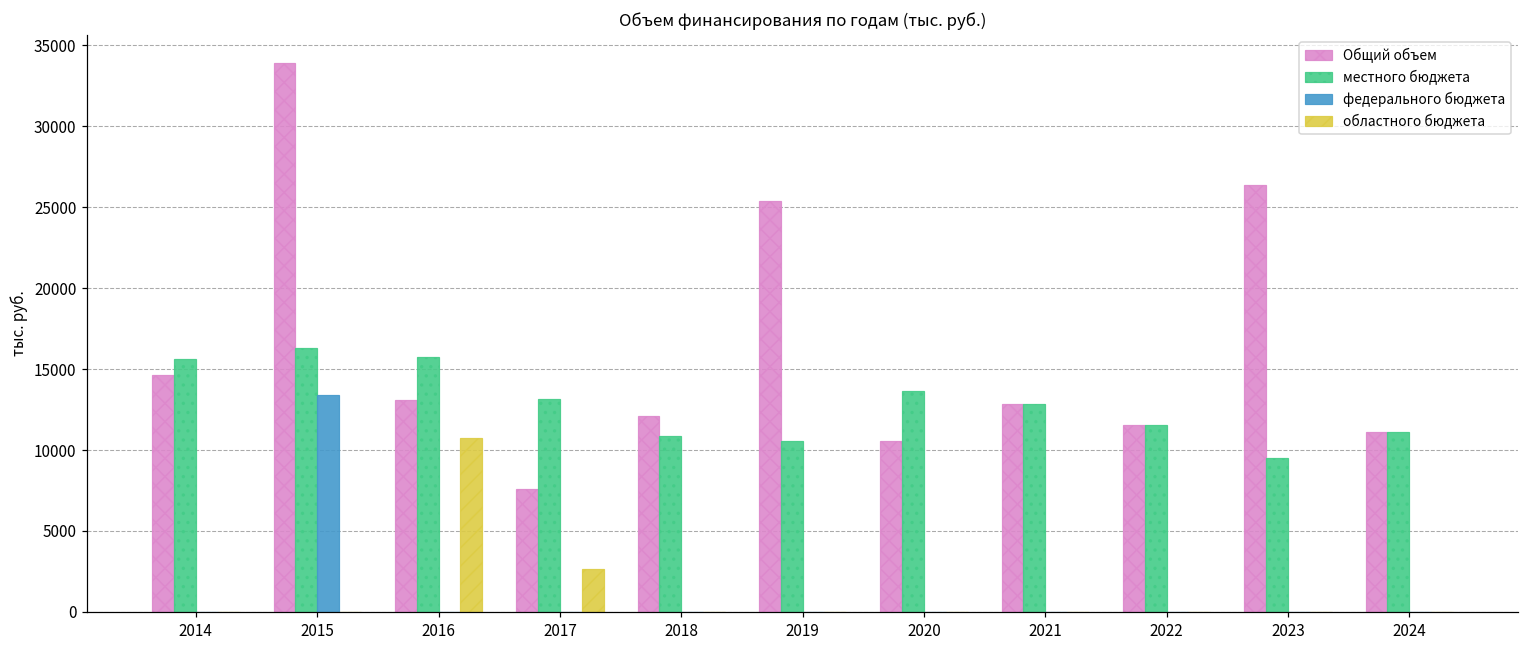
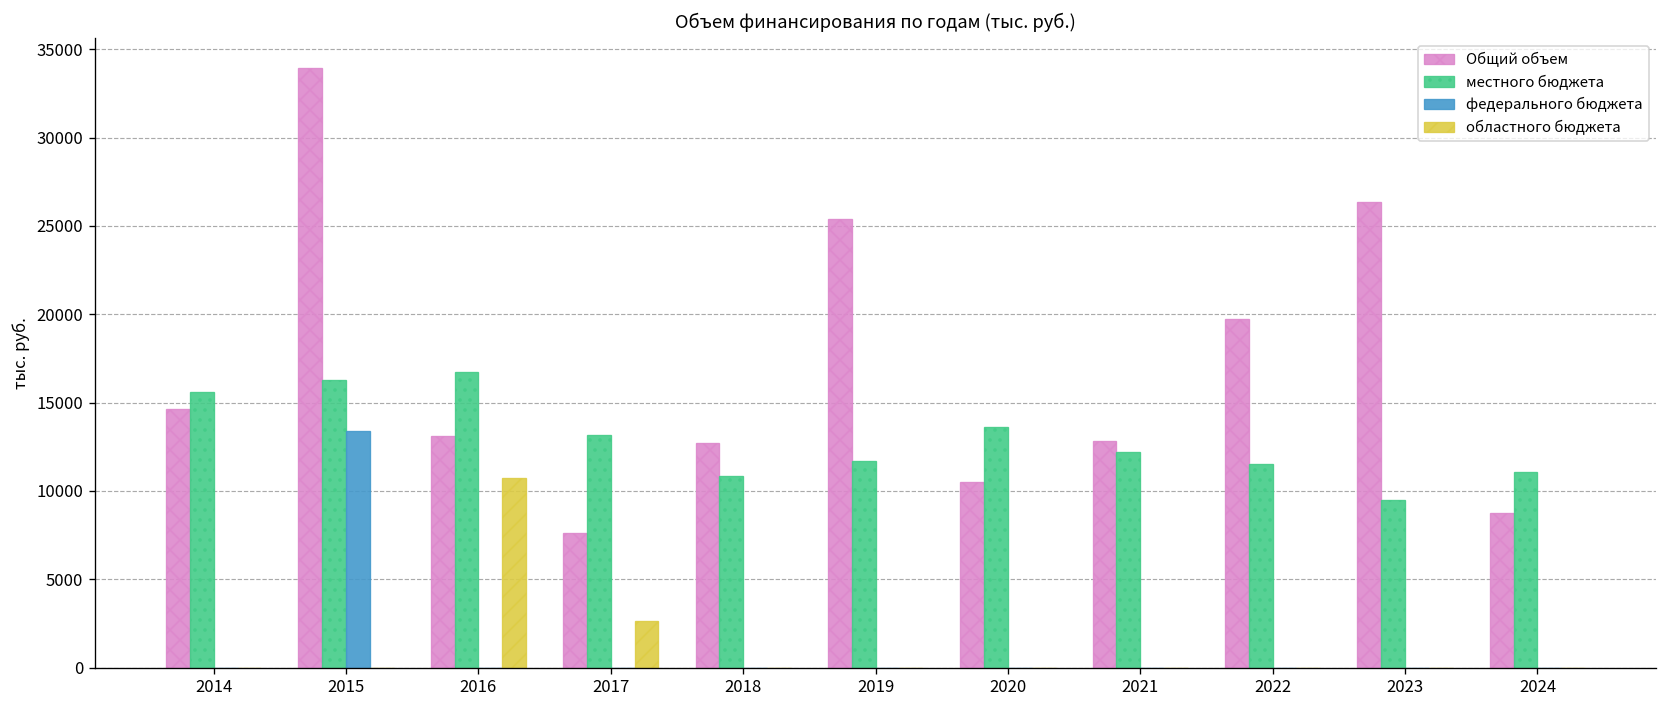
  {
    "Общий объем": {
      "2014": 14600,
      "2015": 33900,
      "2016": 13100,
      "2017": 7600,
-     "2018": 12100,
+     "2018": 12700,
      "2019": 25400,
      "2020": 10500,
      "2021": 12800,
-     "2022": 11500,
+     "2022": 19700,
      "2023": 26300,
-     "2024": 11100
+     "2024": 8800
    },
    "местного бюджета": {
      "2014": 15600,
      "2015": 16300,
-     "2016": 15700,
+     "2016": 16800,
      "2017": 13200,
      "2018": 10800,
-     "2019": 10500,
+     "2019": 11700,
      "2020": 13600,
-     "2021": 12800,
+     "2021": 12200,
      "2022": 11500,
      "2023": 9500,
      "2024": 11100
    },
    "федерального бюджета": {
      "2014": 0,
      "2015": 13400,
      "2016": 0,
      "2017": 0,
      "2018": 0,
      "2019": 0,
      "2020": 0,
      "2021": 0,
      "2022": 0,
      "2023": 0,
      "2024": 0
    },
    "областного бюджета": {
      "2014": 0,
      "2015": 0,
      "2016": 10700,
      "2017": 2600,
      "2018": 0,
      "2019": 0,
      "2020": 0,
      "2021": 0,
      "2022": 0,
      "2023": 0,
      "2024": 0
    }
  }
